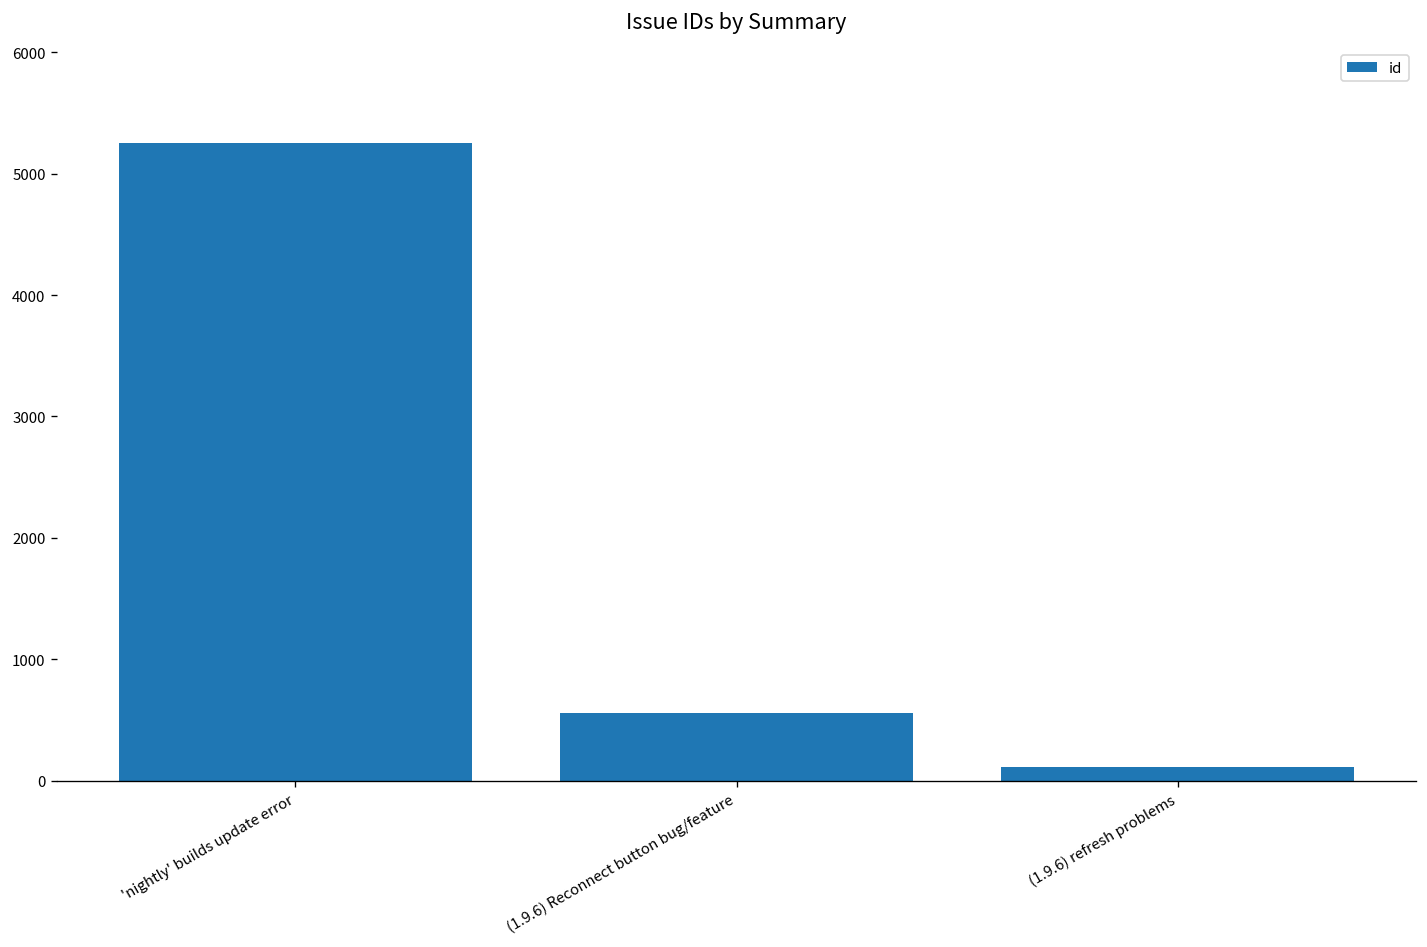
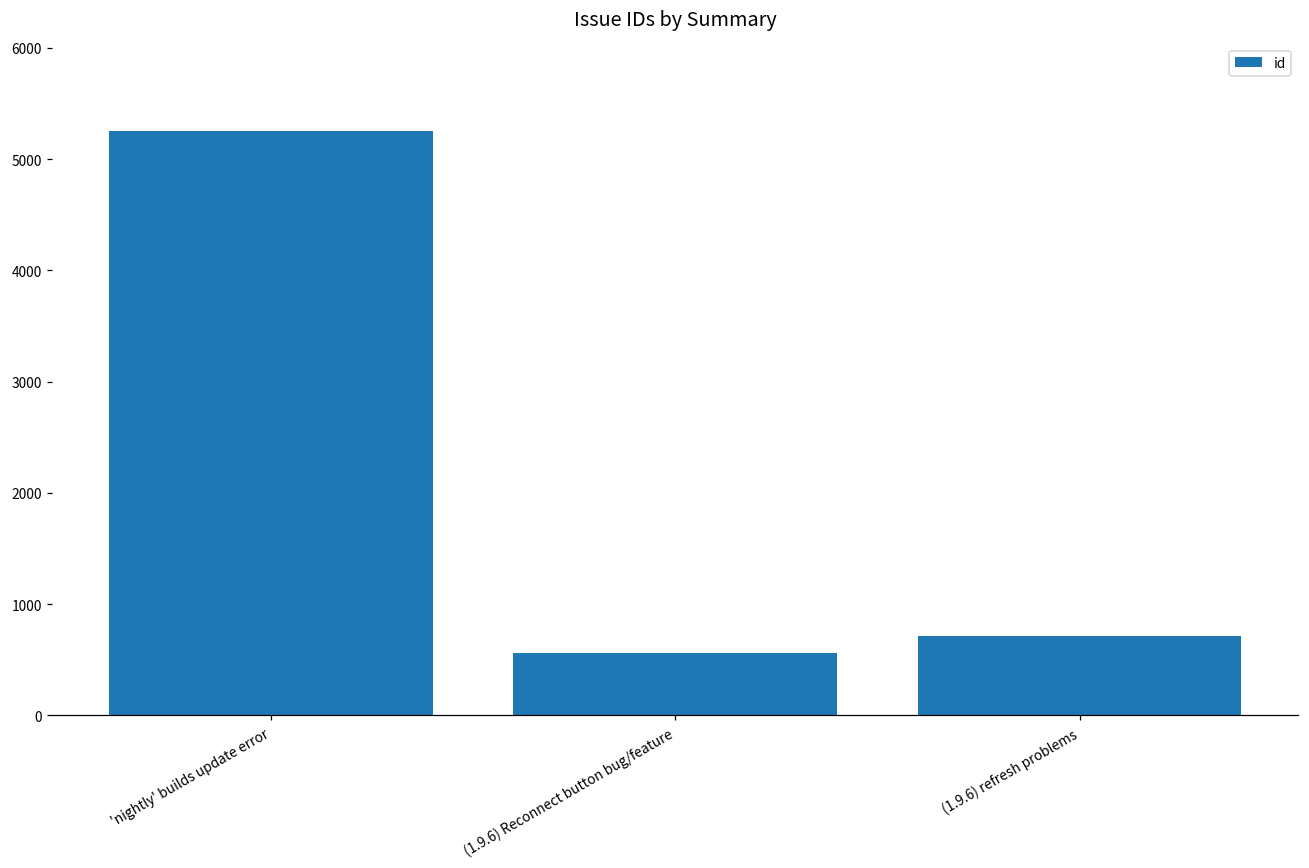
  {
    "'nightly' builds update error": 5250,
    "(1.9.6) Reconnect button bug/feature": 560,
-   "(1.9.6) refresh problems": 110
+   "(1.9.6) refresh problems": 710
  }
